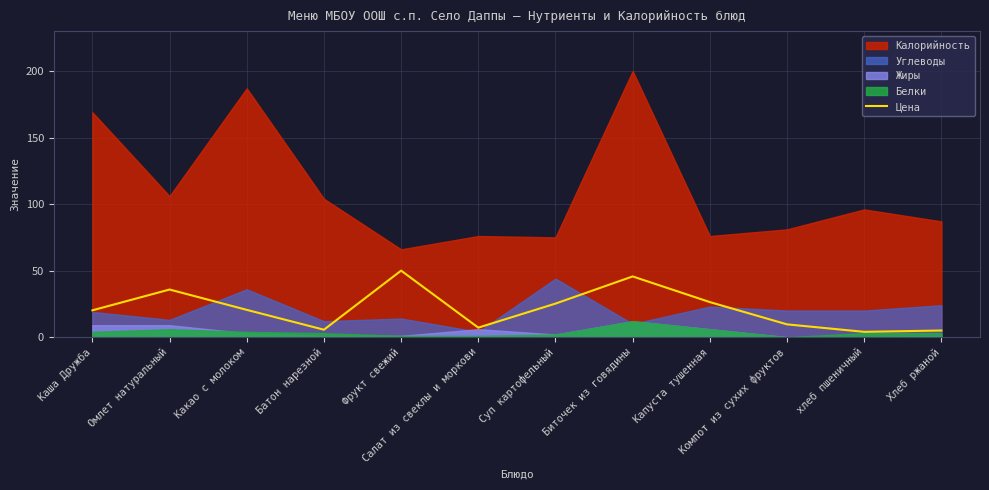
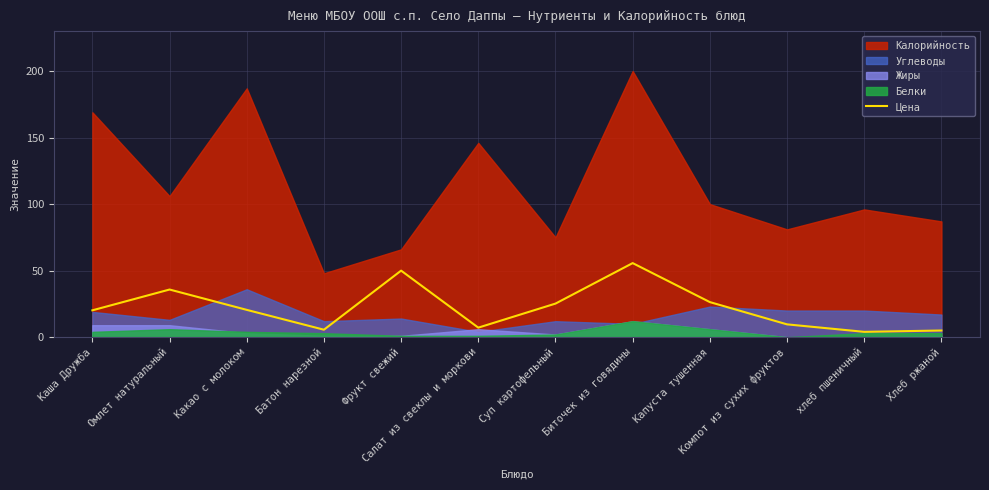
  {
    "Калорийность": {
      "Каша Дружба": 169,
      "Омлет натуральный": 106,
      "Какао с молоком": 187,
-     "Батон нарезной": 104,
+     "Батон нарезной": 48,
      "Фрукт свежий": 66,
-     "Салат из свеклы и моркови": 76,
+     "Салат из свеклы и моркови": 146,
      "Суп картофельный": 75,
      "Биточек из говядины": 200,
-     "Капуста тушенная": 76,
+     "Капуста тушенная": 100,
      "Компот из сухих фруктов": 81,
      "хлеб пшеничный": 96,
      "Хлеб ржаной": 87
    },
    "Цена": {
      "Омлет натуральный": 36,
      "Какао с молоком": 21,
      "Батон нарезной": 6,
      "Фрукт свежий": 50,
      "Суп картофельный": 25,
-     "Биточек из говядины": 46,
+     "Биточек из говядины": 56,
      "Капуста тушенная": 26,
      "Компот из сухих фруктов": 10,
      "Хлеб ржаной": 5
    },
    "Углеводы": {
      "Омлет натуральный": 13,
      "Какао с молоком": 36,
      "Батон нарезной": 12,
      "Фрукт свежий": 14,
      "Салат из свеклы и моркови": 4,
-     "Суп картофельный": 44,
+     "Суп картофельный": 12,
      "Биточек из говядины": 10,
      "Капуста тушенная": 23,
      "Компот из сухих фруктов": 20,
      "хлеб пшеничный": 20,
-     "Хлеб ржаной": 24
+     "Хлеб ржаной": 17
    },
    "Жиры": {
      "Каша Дружба": 9,
      "Омлет натуральный": 9,
      "хлеб пшеничный": 0
    },
    "Белки": {
      "Каша Дружба": 4,
      "Омлет натуральный": 6,
      "Батон нарезной": 3,
      "Хлеб ржаной": 3
    }
  }
